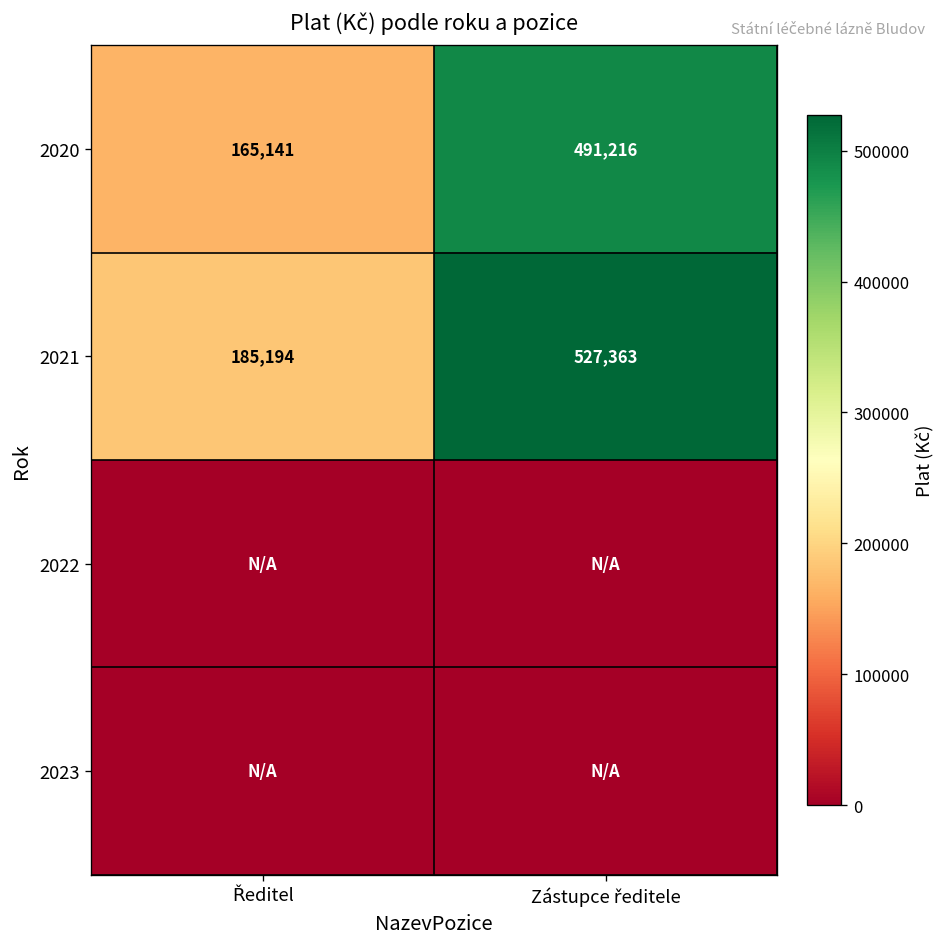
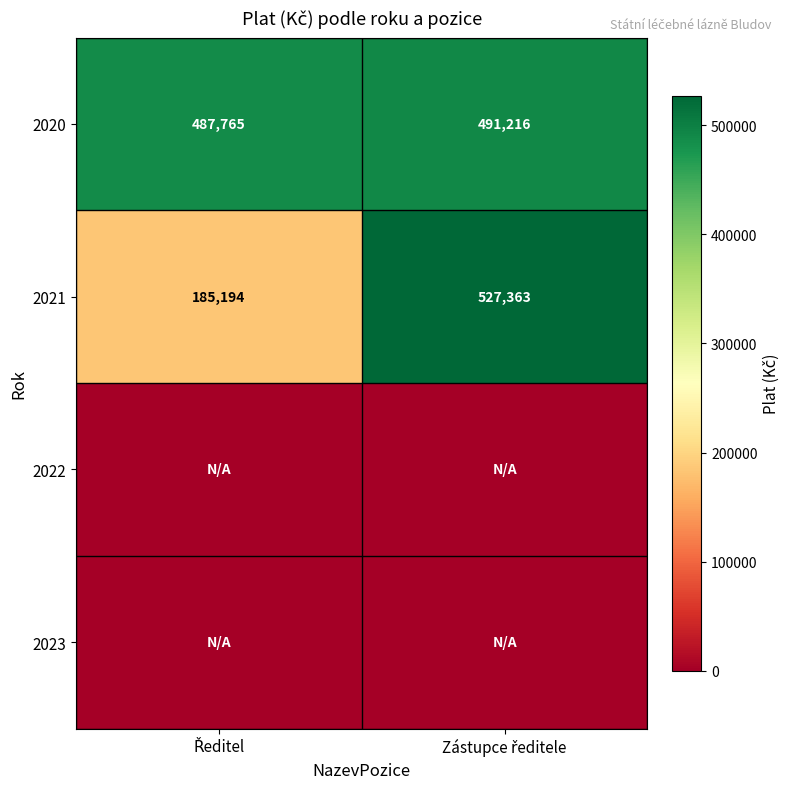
  {
    "2020": {
-     "Ředitel": "165,141",
+     "Ředitel": "487,765",
      "Zástupce ředitele": "491,216"
    },
    "2021": {
      "Ředitel": "185,194",
      "Zástupce ředitele": "527,363"
    }
  }
